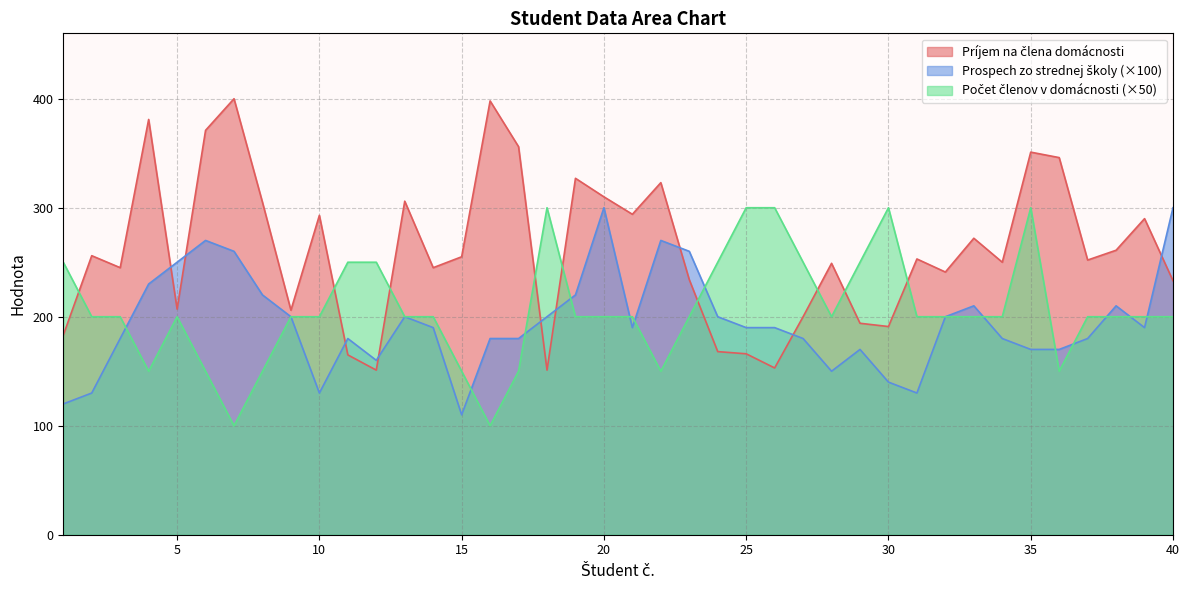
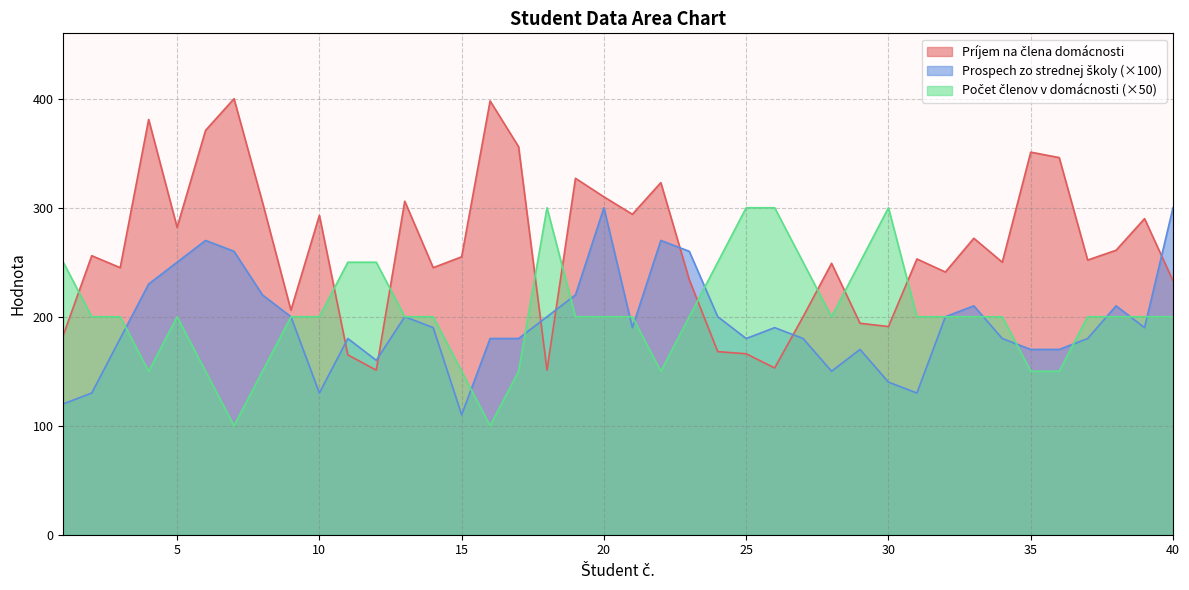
  {
    "Príjem na člena domácnosti": {
-     "5": 207,
+     "5": 282,
      "10": 293,
      "15": 255,
      "20": 310,
      "25": 166,
      "30": 191,
      "35": 351,
      "40": 233
    },
    "Prospech zo strednej školy (×100)": {
      "5": 250,
      "10": 130,
      "15": 110,
      "20": 300,
-     "25": 190,
+     "25": 180,
      "30": 140,
      "35": 170,
      "40": 300
    },
    "Počet členov v domácnosti (×50)": {
      "5": 200,
      "10": 200,
      "15": 150,
      "20": 200,
      "25": 300,
      "30": 300,
-     "35": 300,
+     "35": 150,
      "40": 200
    }
  }
